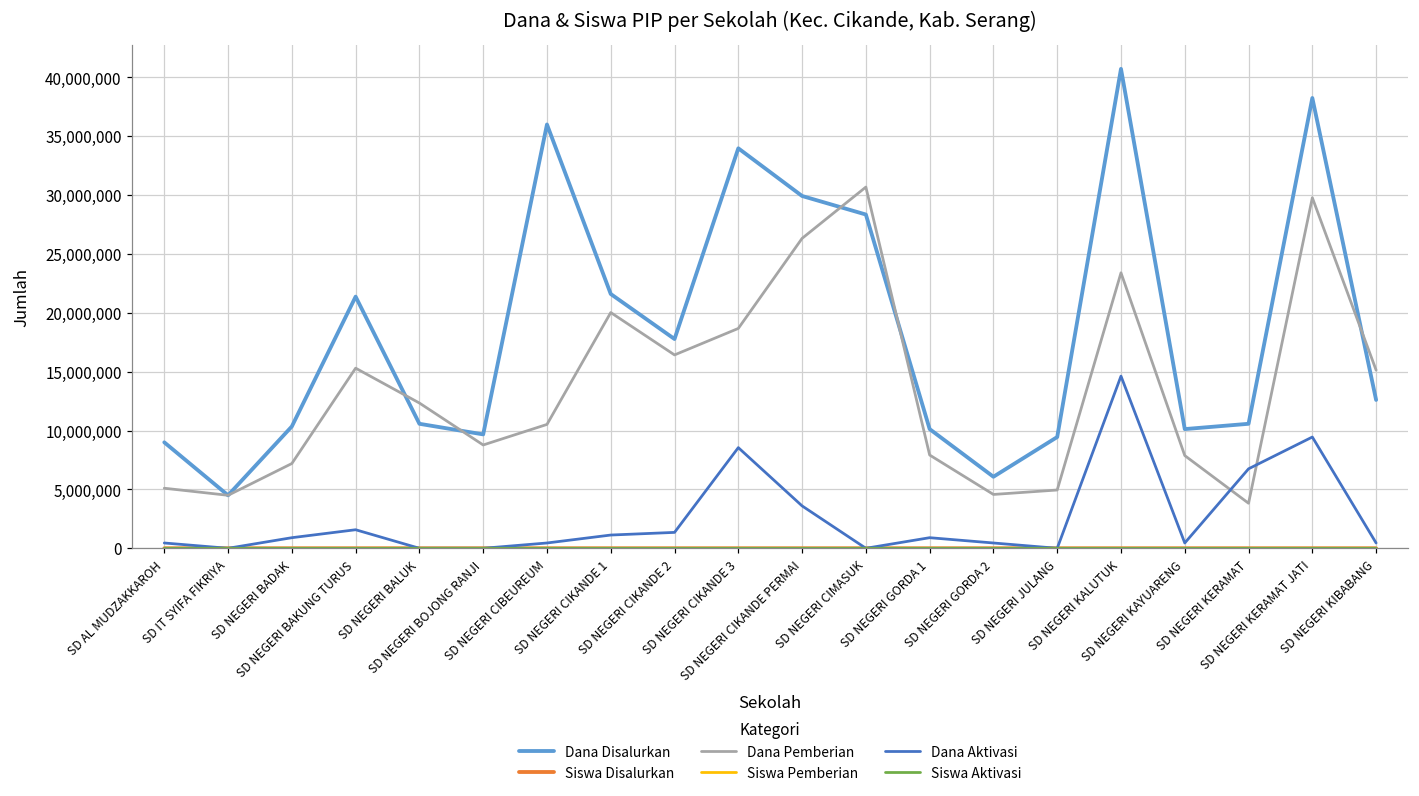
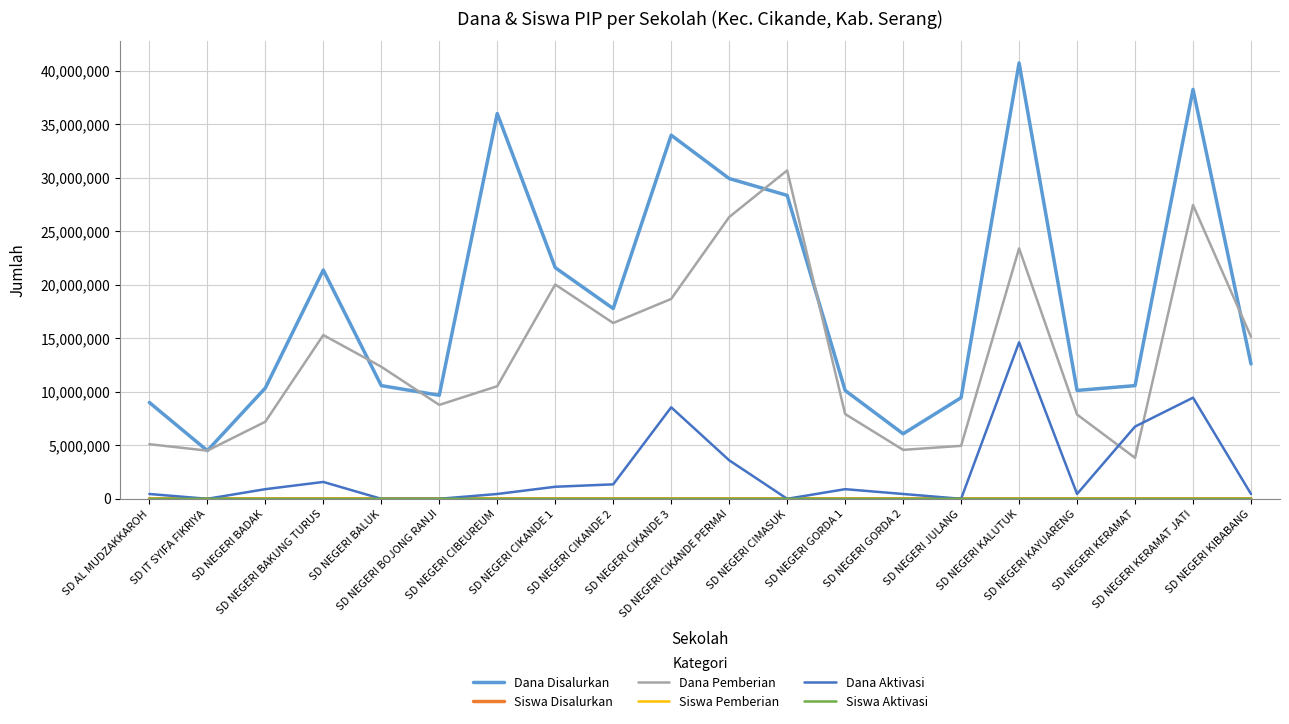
  {
    "Siswa Aktivasi": {
      "SD AL MUDZAKKAROH": "0",
      "SD NEGERI BADAK": "0",
      "SD NEGERI BAKUNG TURUS": "0",
      "SD NEGERI CIBEUREUM": "0",
      "SD NEGERI CIKANDE 1": "0",
      "SD NEGERI CIKANDE 2": "0",
      "SD NEGERI CIKANDE 3": "0",
      "SD NEGERI CIKANDE PERMAI": "0",
      "SD NEGERI GORDA 1": "0",
      "SD NEGERI GORDA 2": "0",
      "SD NEGERI KALUTUK": "0",
      "SD NEGERI KAYUARENG": "0",
      "SD NEGERI KERAMAT": "0",
      "SD NEGERI KERAMAT JATI": "0",
      "SD NEGERI KIBABANG": "0"
    },
    "Dana Pemberian": {
      "SD AL MUDZAKKAROH": "5,100,000",
      "SD NEGERI BADAK": "7,200,000",
      "SD NEGERI BAKUNG TURUS": "15,300,000",
      "SD NEGERI BALUK": "12,300,000",
      "SD NEGERI BOJONG RANJI": "8,800,000",
      "SD NEGERI CIBEUREUM": "10,500,000",
      "SD NEGERI CIKANDE 1": "20,000,000",
      "SD NEGERI CIKANDE 2": "16,400,000",
      "SD NEGERI CIKANDE 3": "18,700,000",
      "SD NEGERI CIKANDE PERMAI": "26,300,000",
      "SD NEGERI CIMASUK": "30,700,000",
      "SD NEGERI GORDA 1": "7,900,000",
      "SD NEGERI GORDA 2": "4,600,000",
      "SD NEGERI JULANG": "5,000,000",
      "SD NEGERI KALUTUK": "23,400,000",
      "SD NEGERI KAYUARENG": "7,900,000",
      "SD NEGERI KERAMAT": "3,800,000",
-     "SD NEGERI KERAMAT JATI": "29,800,000",
+     "SD NEGERI KERAMAT JATI": "27,500,000",
      "SD NEGERI KIBABANG": "15,100,000"
    }
  }
